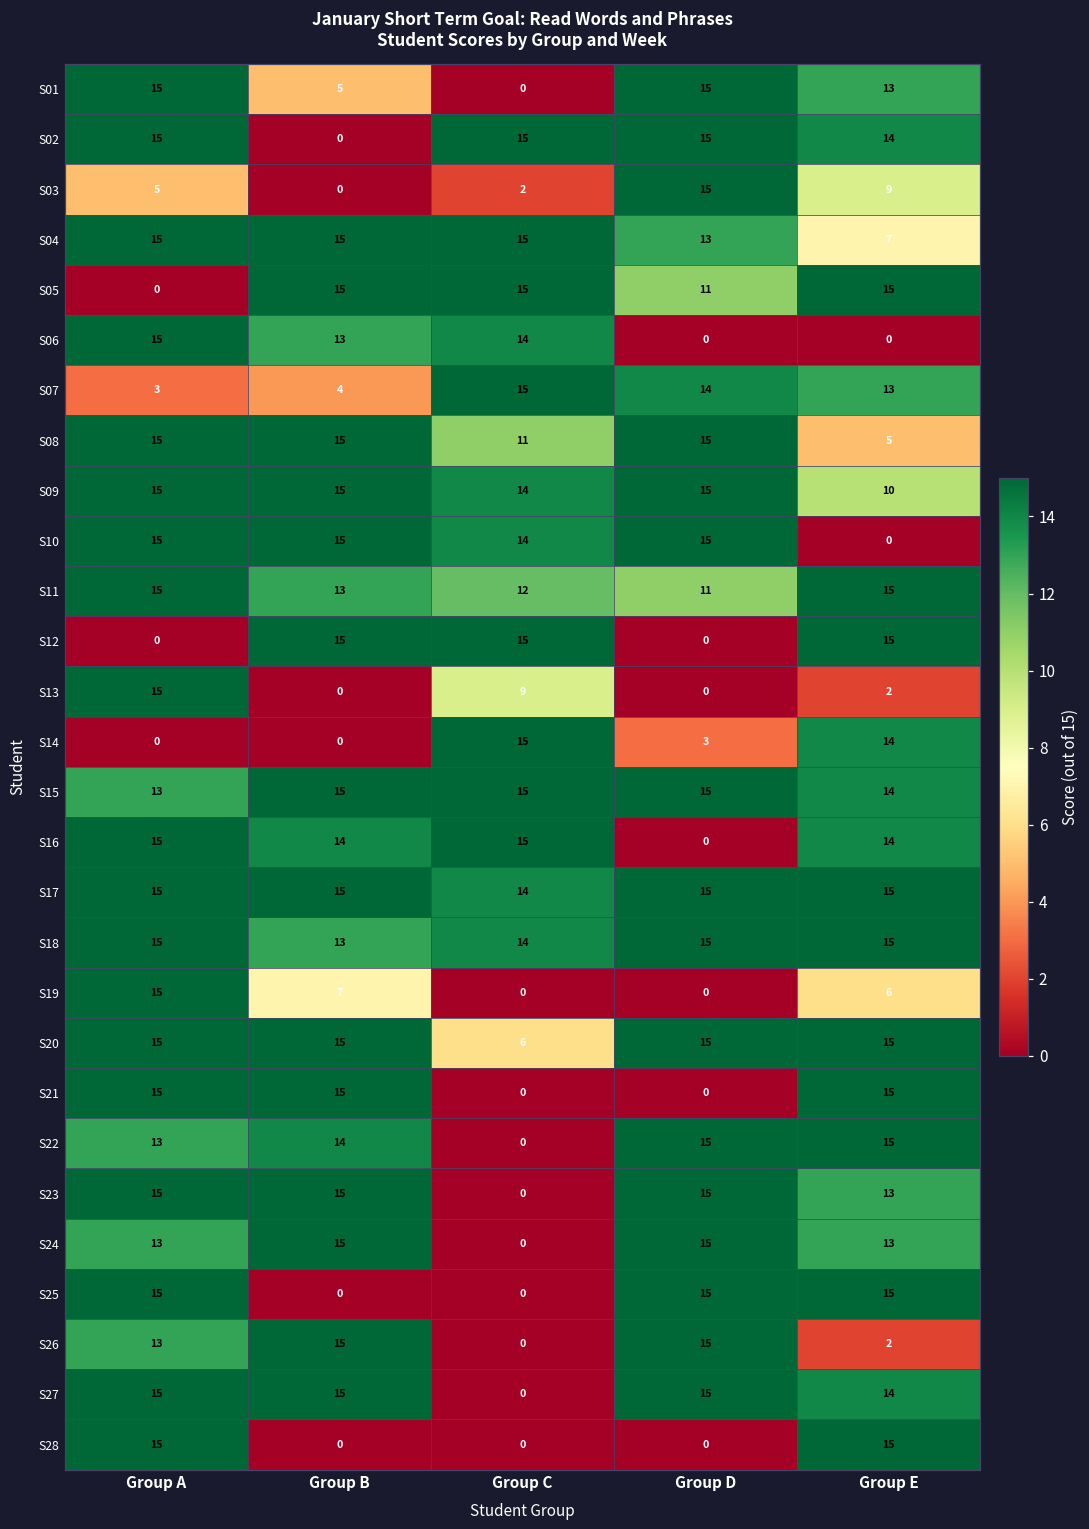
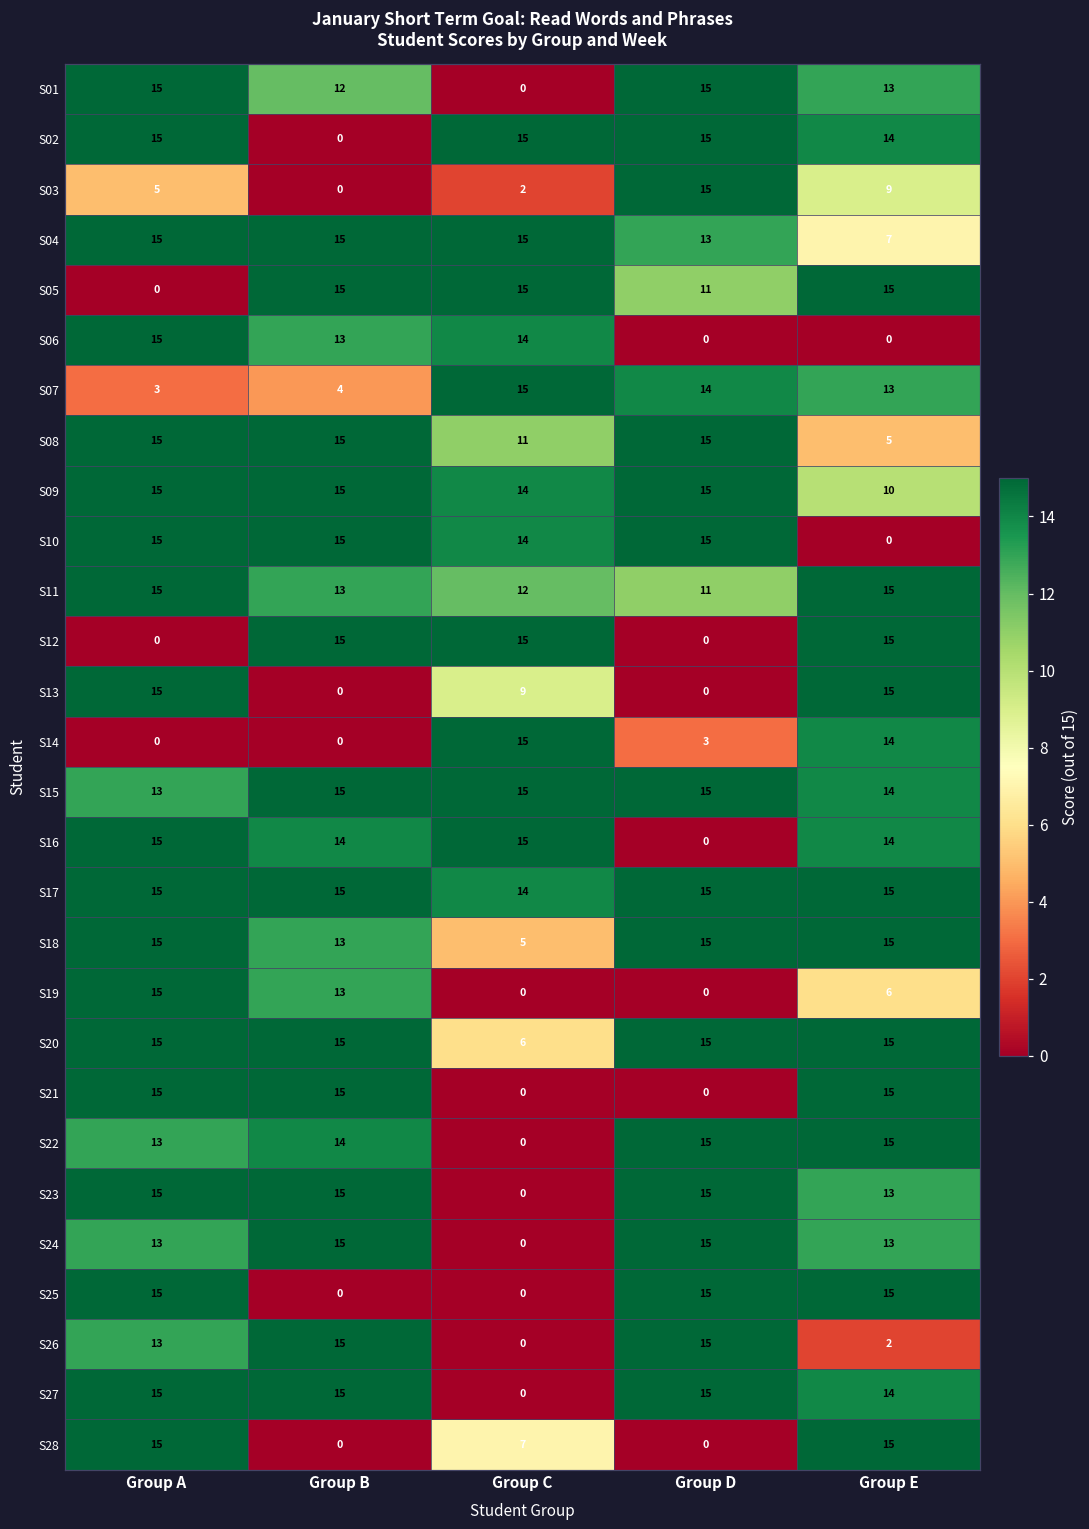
  {
    "S01": {
      "Group A": 15,
-     "Group B": 5,
+     "Group B": 12,
      "Group C": 0,
      "Group D": 15,
      "Group E": 13
    },
    "S02": {
      "Group A": 15,
      "Group B": 0,
      "Group C": 15,
      "Group D": 15,
      "Group E": 14
    },
    "S03": {
      "Group A": 5,
      "Group B": 0,
      "Group C": 2,
      "Group D": 15,
      "Group E": 9
    },
    "S04": {
      "Group A": 15,
      "Group B": 15,
      "Group C": 15,
      "Group D": 13,
      "Group E": 7
    },
    "S05": {
      "Group A": 0,
      "Group B": 15,
      "Group C": 15,
      "Group D": 11,
      "Group E": 15
    },
    "S06": {
      "Group A": 15,
      "Group B": 13,
      "Group C": 14,
      "Group D": 0,
      "Group E": 0
    },
    "S07": {
      "Group A": 3,
      "Group B": 4,
      "Group C": 15,
      "Group D": 14,
      "Group E": 13
    },
    "S08": {
      "Group A": 15,
      "Group B": 15,
      "Group C": 11,
      "Group D": 15,
      "Group E": 5
    },
    "S09": {
      "Group A": 15,
      "Group B": 15,
      "Group C": 14,
      "Group D": 15,
      "Group E": 10
    },
    "S10": {
      "Group A": 15,
      "Group B": 15,
      "Group C": 14,
      "Group D": 15,
      "Group E": 0
    },
    "S11": {
      "Group A": 15,
      "Group B": 13,
      "Group C": 12,
      "Group D": 11,
      "Group E": 15
    },
    "S12": {
      "Group A": 0,
      "Group B": 15,
      "Group C": 15,
      "Group D": 0,
      "Group E": 15
    },
    "S13": {
      "Group A": 15,
      "Group B": 0,
      "Group C": 9,
      "Group D": 0,
-     "Group E": 2
+     "Group E": 15
    },
    "S14": {
      "Group A": 0,
      "Group B": 0,
      "Group C": 15,
      "Group D": 3,
      "Group E": 14
    },
    "S15": {
      "Group A": 13,
      "Group B": 15,
      "Group C": 15,
      "Group D": 15,
      "Group E": 14
    },
    "S16": {
      "Group A": 15,
      "Group B": 14,
      "Group C": 15,
      "Group D": 0,
      "Group E": 14
    },
    "S17": {
      "Group A": 15,
      "Group B": 15,
      "Group C": 14,
      "Group D": 15,
      "Group E": 15
    },
    "S18": {
      "Group A": 15,
      "Group B": 13,
-     "Group C": 14,
+     "Group C": 5,
      "Group D": 15,
      "Group E": 15
    },
    "S19": {
      "Group A": 15,
-     "Group B": 7,
+     "Group B": 13,
      "Group C": 0,
      "Group D": 0,
      "Group E": 6
    },
    "S20": {
      "Group A": 15,
      "Group B": 15,
      "Group C": 6,
      "Group D": 15,
      "Group E": 15
    },
    "S21": {
      "Group A": 15,
      "Group B": 15,
      "Group C": 0,
      "Group D": 0,
      "Group E": 15
    },
    "S22": {
      "Group A": 13,
      "Group B": 14,
      "Group C": 0,
      "Group D": 15,
      "Group E": 15
    },
    "S23": {
      "Group A": 15,
      "Group B": 15,
      "Group C": 0,
      "Group D": 15,
      "Group E": 13
    },
    "S24": {
      "Group A": 13,
      "Group B": 15,
      "Group C": 0,
      "Group D": 15,
      "Group E": 13
    },
    "S25": {
      "Group A": 15,
      "Group B": 0,
      "Group C": 0,
      "Group D": 15,
      "Group E": 15
    },
    "S26": {
      "Group A": 13,
      "Group B": 15,
      "Group C": 0,
      "Group D": 15,
      "Group E": 2
    },
    "S27": {
      "Group A": 15,
      "Group B": 15,
      "Group C": 0,
      "Group D": 15,
      "Group E": 14
    },
    "S28": {
      "Group A": 15,
      "Group B": 0,
-     "Group C": 0,
+     "Group C": 7,
      "Group D": 0,
      "Group E": 15
    }
  }
